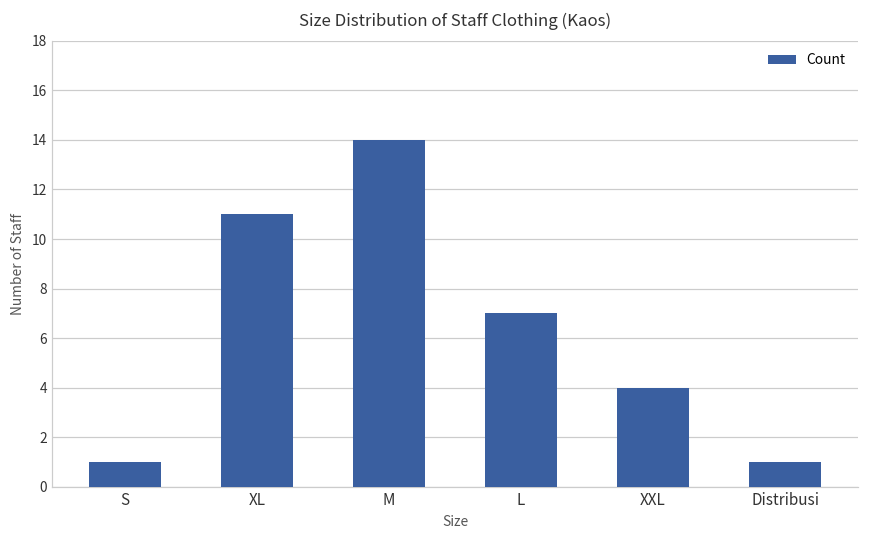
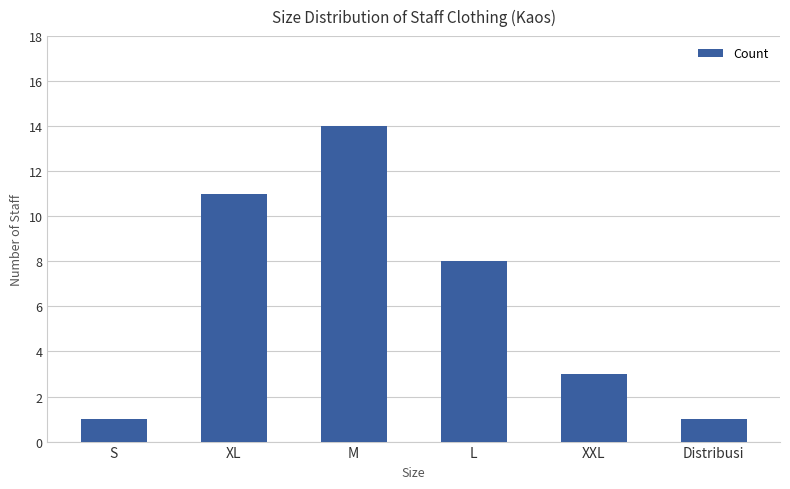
  {
    "S": 1,
    "XL": 11,
    "M": 14,
-   "L": 7,
-   "XXL": 4,
+   "L": 8,
+   "XXL": 3,
    "Distribusi": 1
  }
